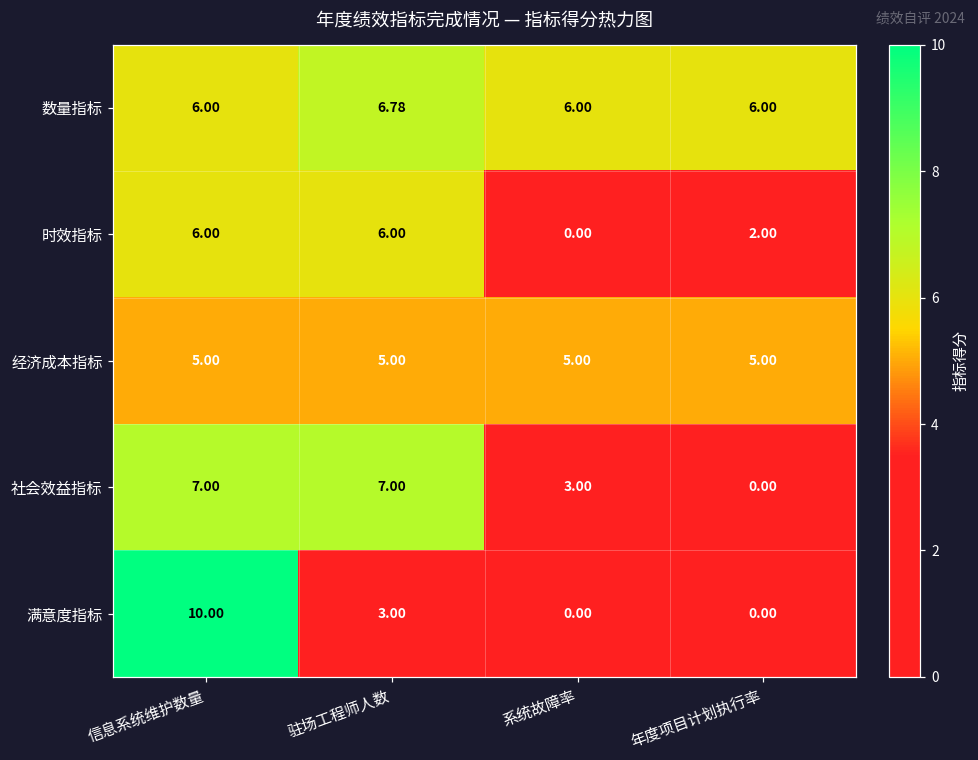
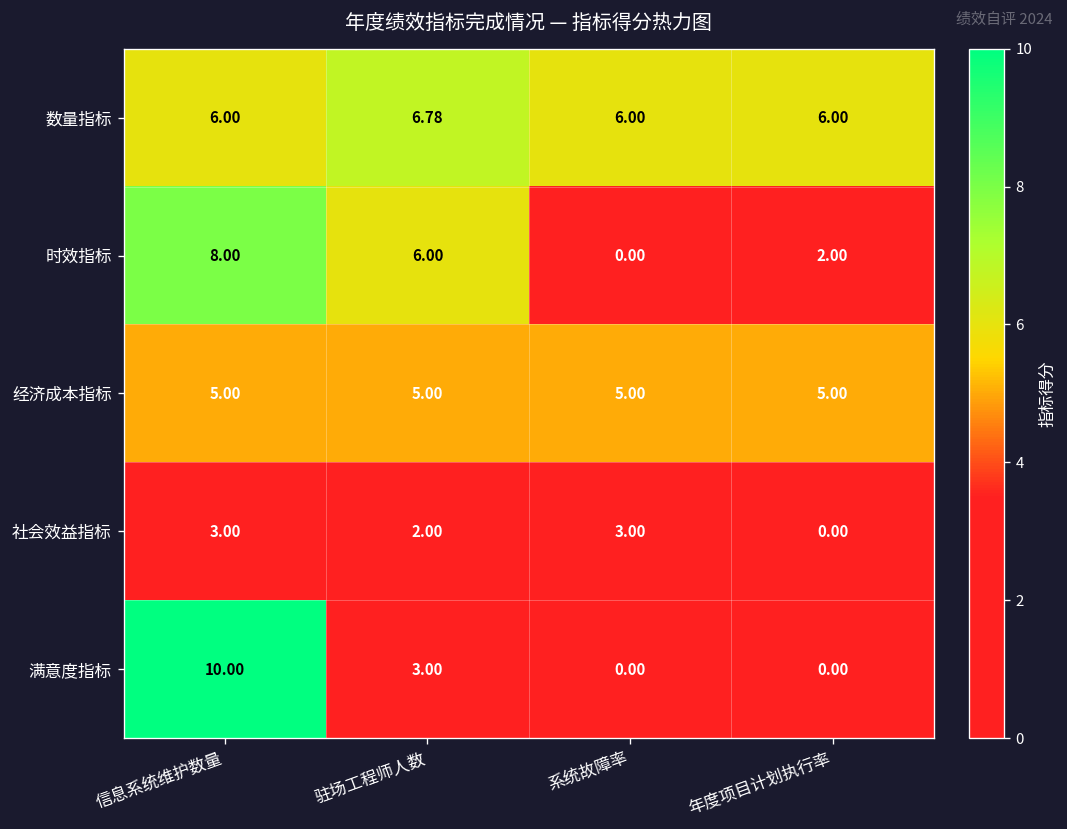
  {
    "数量指标": {
      "信息系统维护数量": 6.00,
      "驻场工程师人数": 6.78,
      "系统故障率": 6.00,
      "年度项目计划执行率": 6.00
    },
    "时效指标": {
-     "信息系统维护数量": 6.00,
+     "信息系统维护数量": 8.00,
      "驻场工程师人数": 6.00,
      "系统故障率": 0.00,
      "年度项目计划执行率": 2.00
    },
    "经济成本指标": {
      "信息系统维护数量": 5.00,
      "驻场工程师人数": 5.00,
      "系统故障率": 5.00,
      "年度项目计划执行率": 5.00
    },
    "社会效益指标": {
-     "信息系统维护数量": 7.00,
-     "驻场工程师人数": 7.00,
+     "信息系统维护数量": 3.00,
+     "驻场工程师人数": 2.00,
      "系统故障率": 3.00,
      "年度项目计划执行率": 0.00
    },
    "满意度指标": {
      "信息系统维护数量": 10.00,
      "驻场工程师人数": 3.00,
      "系统故障率": 0.00,
      "年度项目计划执行率": 0.00
    }
  }
